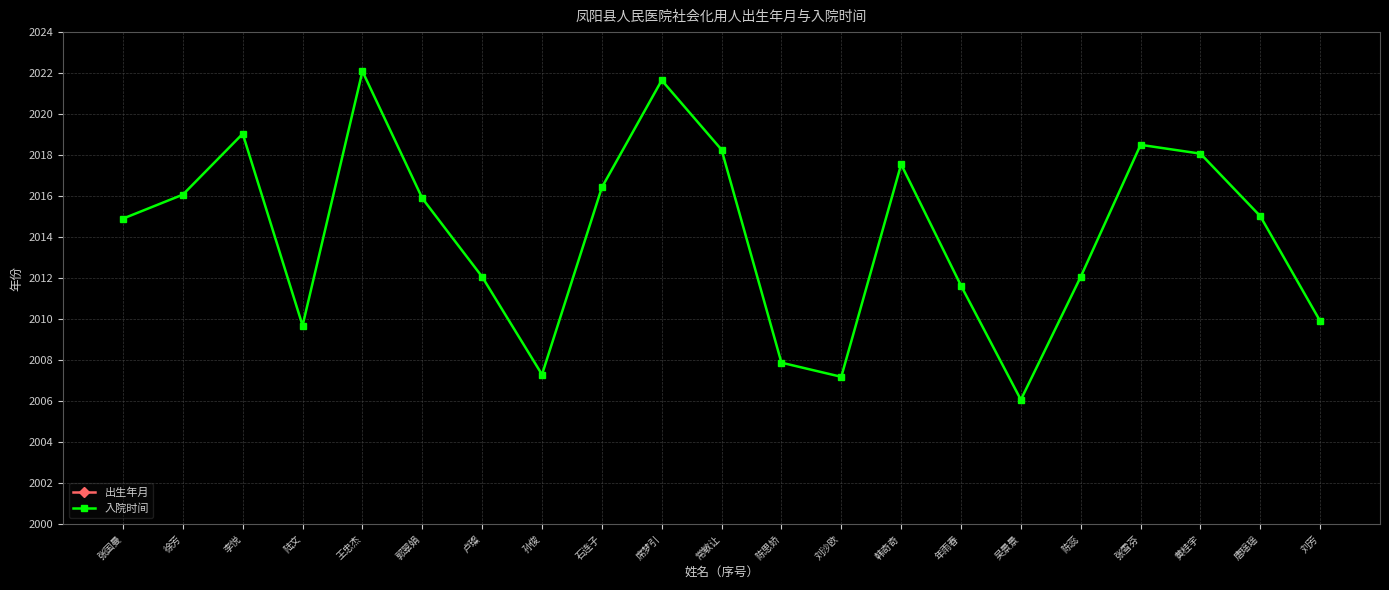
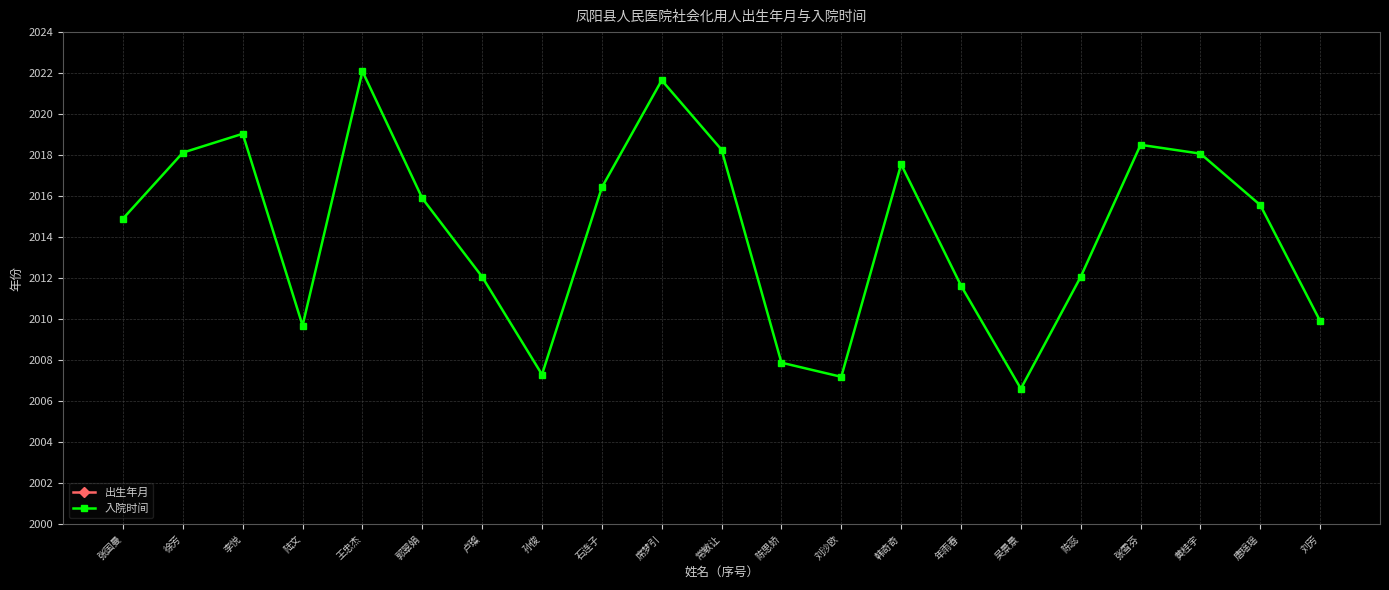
  {
    "入院时间": {
      "张国曼": 2014.9,
-     "徐芳": 2016.1,
+     "徐芳": 2018.1,
      "李悦": 2019.0,
      "陆文": 2009.7,
      "王忠杰": 2022.1,
      "郭翠娟": 2015.9,
      "卢璨": 2012.1,
      "孙俊": 2007.3,
      "石连子": 2016.4,
      "席梦引": 2021.7,
      "常敏让": 2018.3,
      "陈思娇": 2007.9,
      "刘沙欧": 2007.2,
      "韩奇奇": 2017.6,
      "年雨春": 2011.6,
-     "吴景景": 2006.1,
+     "吴景景": 2006.6,
      "陈蕊": 2012.1,
      "张雪芬": 2018.5,
      "黄桂宇": 2018.1,
-     "唐瑶瑶": 2015.0,
+     "唐瑶瑶": 2015.6,
      "刘芳": 2009.9
    }
  }
